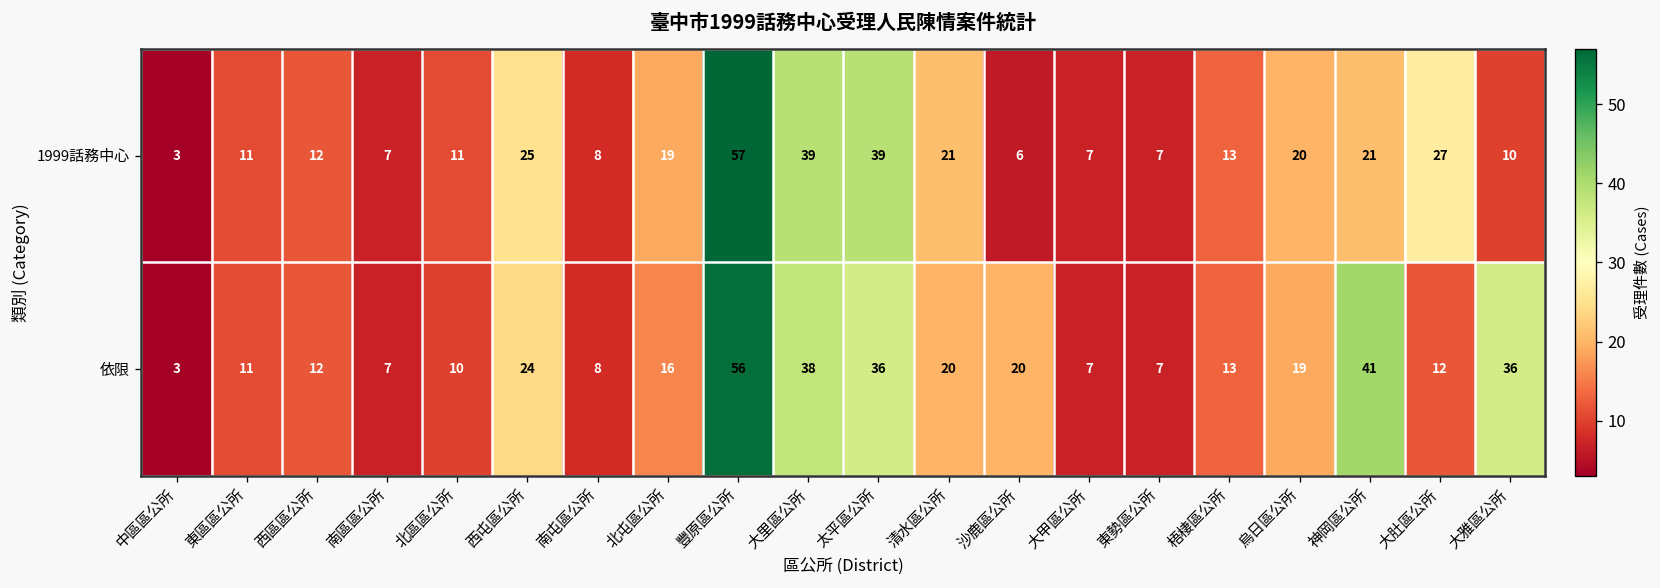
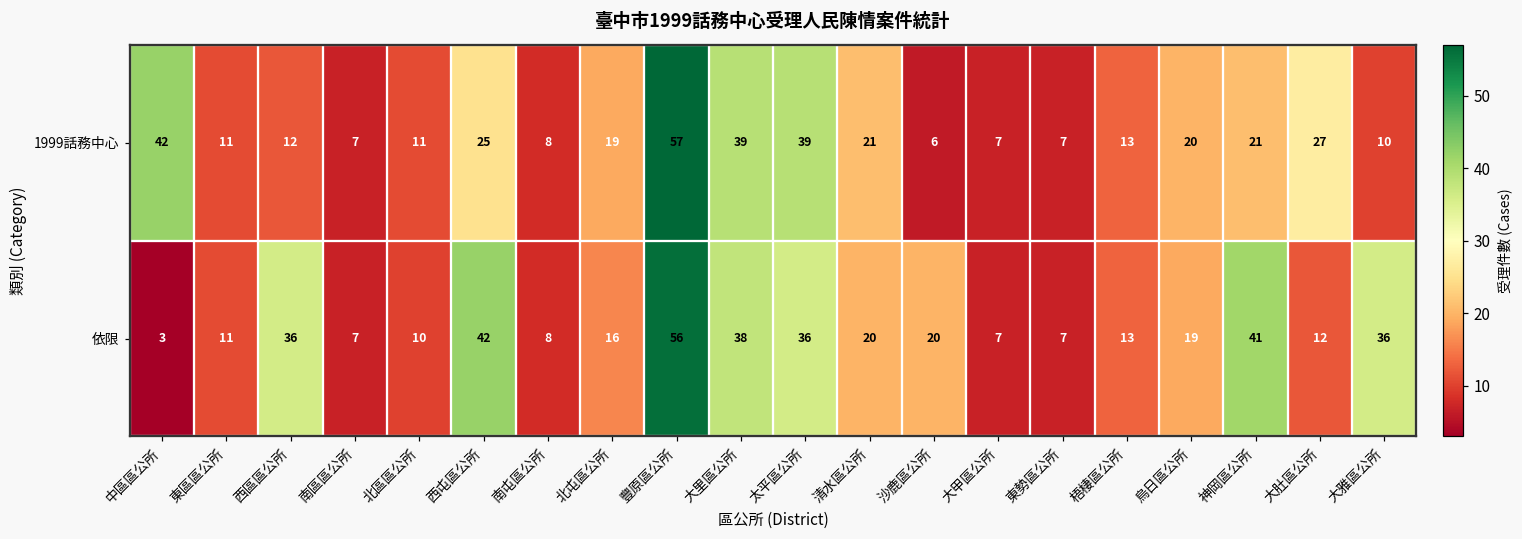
  {
    "1999話務中心": {
-     "中區區公所": 3,
+     "中區區公所": 42,
      "東區區公所": 11,
      "西區區公所": 12,
      "南區區公所": 7,
      "北區區公所": 11,
      "西屯區公所": 25,
      "南屯區公所": 8,
      "北屯區公所": 19,
      "豐原區公所": 57,
      "大里區公所": 39,
      "太平區公所": 39,
      "清水區公所": 21,
      "沙鹿區公所": 6,
      "大甲區公所": 7,
      "東勢區公所": 7,
      "梧棲區公所": 13,
      "烏日區公所": 20,
      "神岡區公所": 21,
      "大肚區公所": 27,
      "大雅區公所": 10
    },
    "依限": {
      "中區區公所": 3,
      "東區區公所": 11,
-     "西區區公所": 12,
+     "西區區公所": 36,
      "南區區公所": 7,
      "北區區公所": 10,
-     "西屯區公所": 24,
+     "西屯區公所": 42,
      "南屯區公所": 8,
      "北屯區公所": 16,
      "豐原區公所": 56,
      "大里區公所": 38,
      "太平區公所": 36,
      "清水區公所": 20,
      "沙鹿區公所": 20,
      "大甲區公所": 7,
      "東勢區公所": 7,
      "梧棲區公所": 13,
      "烏日區公所": 19,
      "神岡區公所": 41,
      "大肚區公所": 12,
      "大雅區公所": 36
    }
  }
